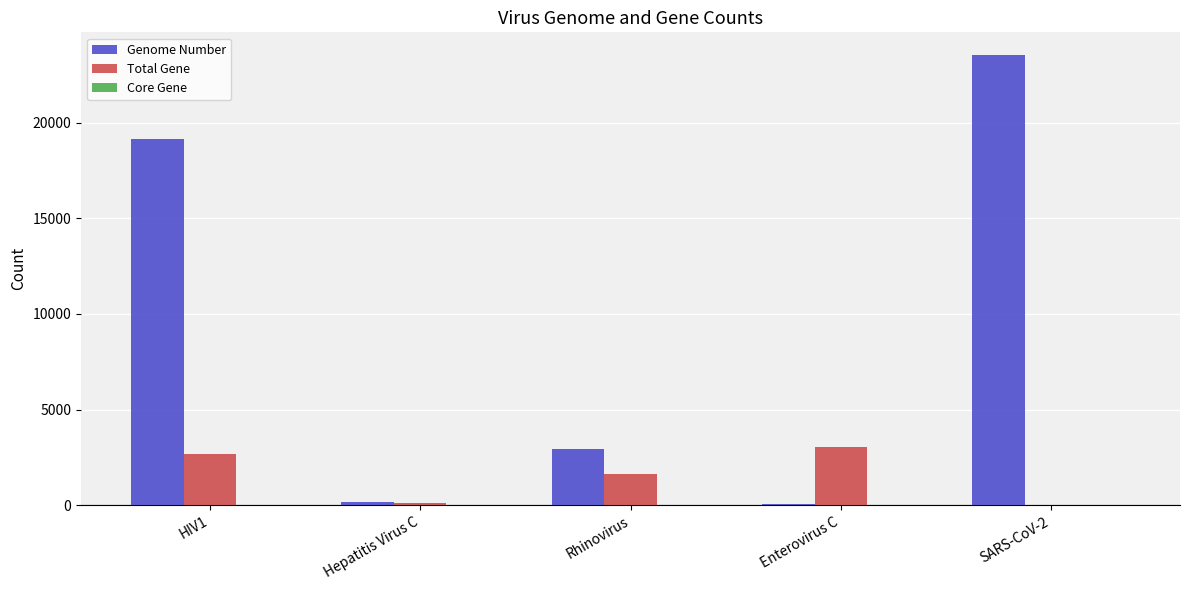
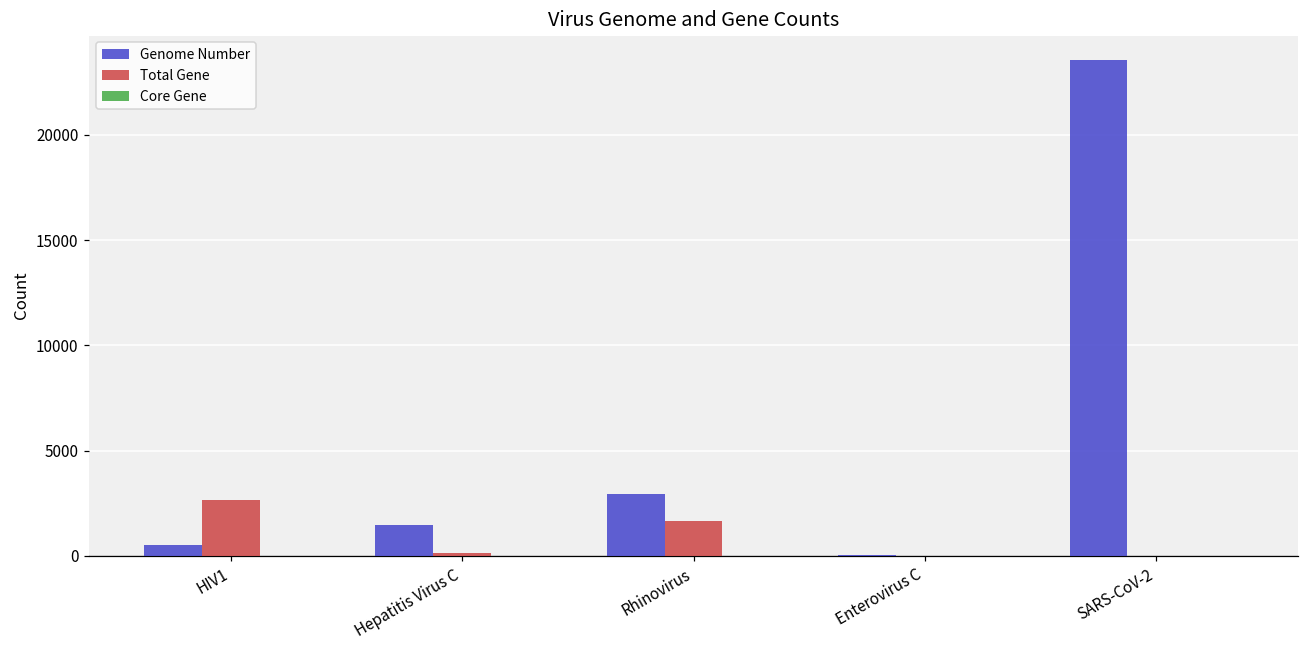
  {
    "Genome Number": {
-     "HIV1": 19200,
-     "Hepatitis Virus C": 200,
+     "HIV1": 500,
+     "Hepatitis Virus C": 1500,
      "Rhinovirus": 2900,
      "SARS-CoV-2": 23500
    },
    "Total Gene": {
      "HIV1": 2700,
      "Rhinovirus": 1600,
-     "Enterovirus C": 3100
+     "Enterovirus C": 0
    },
    "Core Gene": {
      "HIV1": 0,
      "Hepatitis Virus C": 0,
      "Rhinovirus": 0,
      "Enterovirus C": 0
    }
  }
